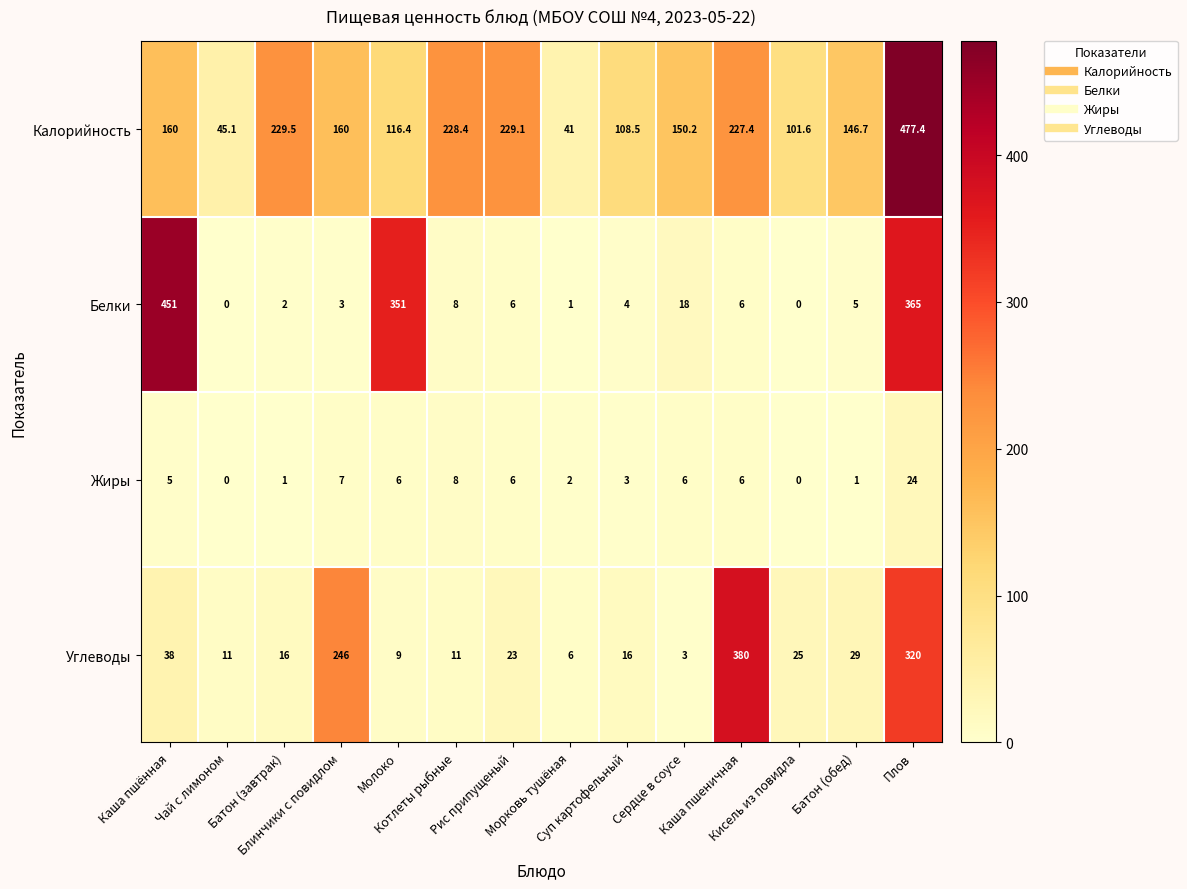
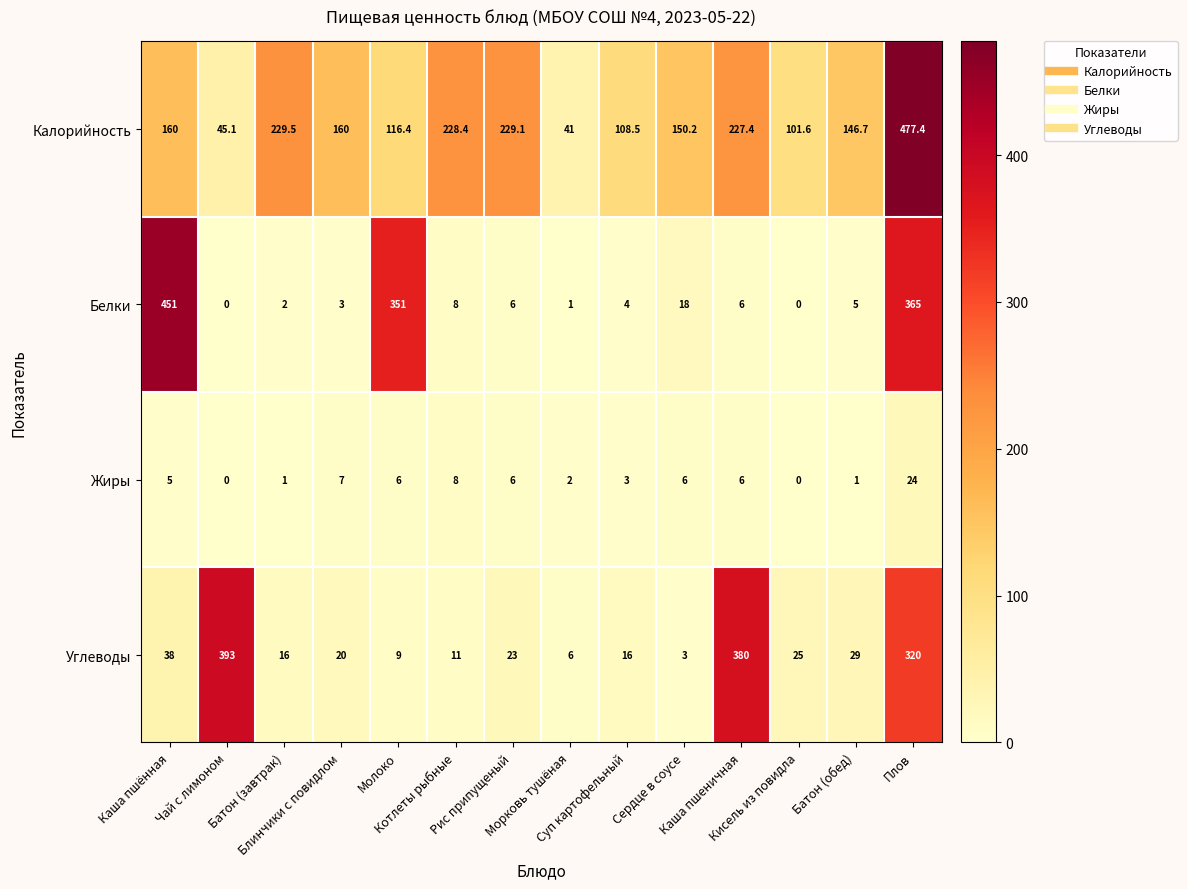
  {
    "Калорийность": {
      "Каша пшённая": 160,
      "Чай с лимоном": 45.1,
      "Батон (завтрак)": 229.5,
      "Блинчики с повидлом": 160,
      "Молоко": 116.4,
      "Котлеты рыбные": 228.4,
      "Рис припущеный": 229.1,
      "Морковь тушёная": 41,
      "Суп картофельный": 108.5,
      "Сердце в соусе": 150.2,
      "Каша пшеничная": 227.4,
      "Кисель из повидла": 101.6,
      "Батон (обед)": 146.7,
      "Плов": 477.4
    },
    "Белки": {
      "Каша пшённая": 451,
      "Чай с лимоном": 0,
      "Батон (завтрак)": 2,
      "Блинчики с повидлом": 3,
      "Молоко": 351,
      "Котлеты рыбные": 8,
      "Рис припущеный": 6,
      "Морковь тушёная": 1,
      "Суп картофельный": 4,
      "Сердце в соусе": 18,
      "Каша пшеничная": 6,
      "Кисель из повидла": 0,
      "Батон (обед)": 5,
      "Плов": 365
    },
    "Жиры": {
      "Каша пшённая": 5,
      "Чай с лимоном": 0,
      "Батон (завтрак)": 1,
      "Блинчики с повидлом": 7,
      "Молоко": 6,
      "Котлеты рыбные": 8,
      "Рис припущеный": 6,
      "Морковь тушёная": 2,
      "Суп картофельный": 3,
      "Сердце в соусе": 6,
      "Каша пшеничная": 6,
      "Кисель из повидла": 0,
      "Батон (обед)": 1,
      "Плов": 24
    },
    "Углеводы": {
      "Каша пшённая": 38,
-     "Чай с лимоном": 11,
+     "Чай с лимоном": 393,
      "Батон (завтрак)": 16,
-     "Блинчики с повидлом": 246,
+     "Блинчики с повидлом": 20,
      "Молоко": 9,
      "Котлеты рыбные": 11,
      "Рис припущеный": 23,
      "Морковь тушёная": 6,
      "Суп картофельный": 16,
      "Сердце в соусе": 3,
      "Каша пшеничная": 380,
      "Кисель из повидла": 25,
      "Батон (обед)": 29,
      "Плов": 320
    }
  }
